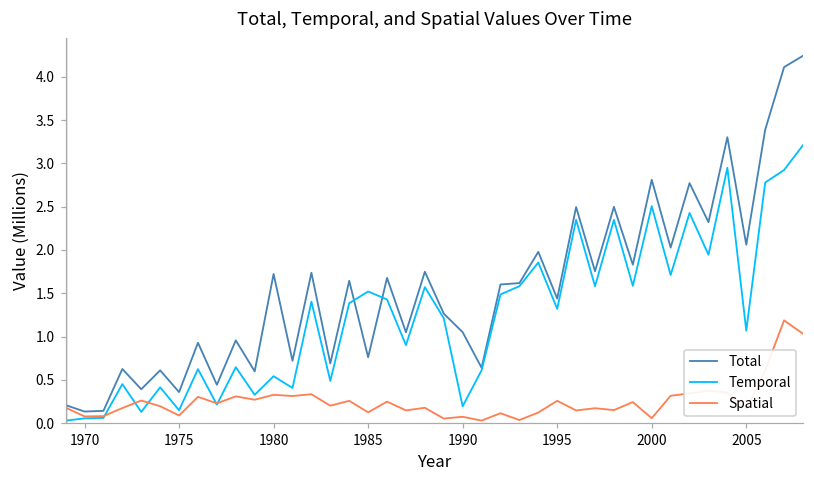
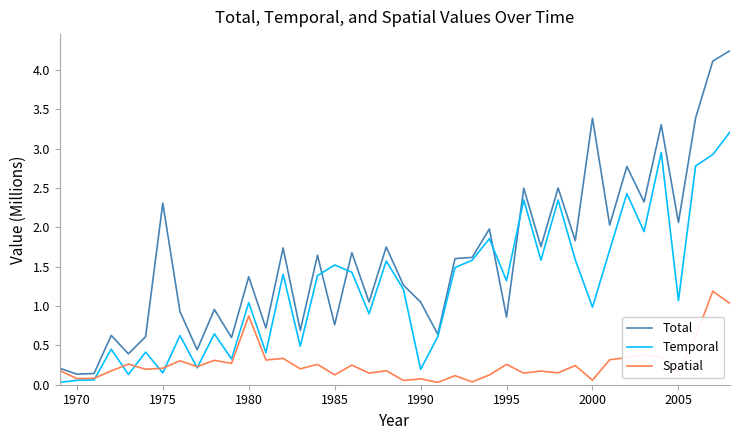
  {
    "Total": {
      "1970": 0.1,
-     "1975": 0.4,
-     "1980": 1.7,
+     "1975": 2.3,
+     "1980": 1.4,
      "1985": 0.8,
      "1990": 1.1,
-     "1995": 1.4,
-     "2000": 2.8,
+     "1995": 0.9,
+     "2000": 3.4,
      "2005": 2.1
    },
    "Temporal": {
      "1975": 0.1,
-     "1980": 0.5,
+     "1980": 1.0,
      "1985": 1.5,
      "1990": 0.2,
      "1995": 1.3,
-     "2000": 2.5,
+     "2000": 1.0,
      "2005": 1.1
    },
    "Spatial": {
-     "1975": 0.1,
-     "1980": 0.3,
+     "1975": 0.2,
+     "1980": 0.9,
      "1985": 0.1,
      "1990": 0.1,
      "1995": 0.3,
      "2000": 0.1
    }
  }
